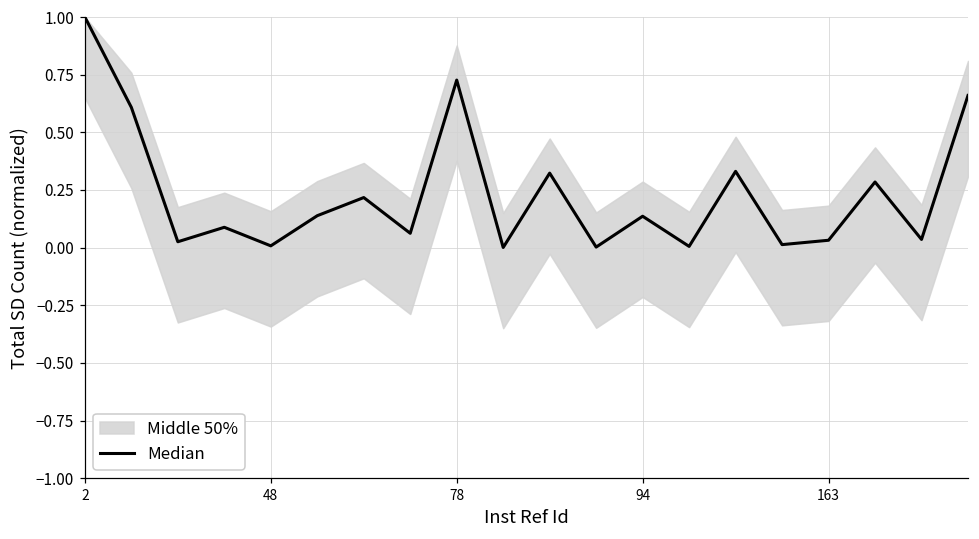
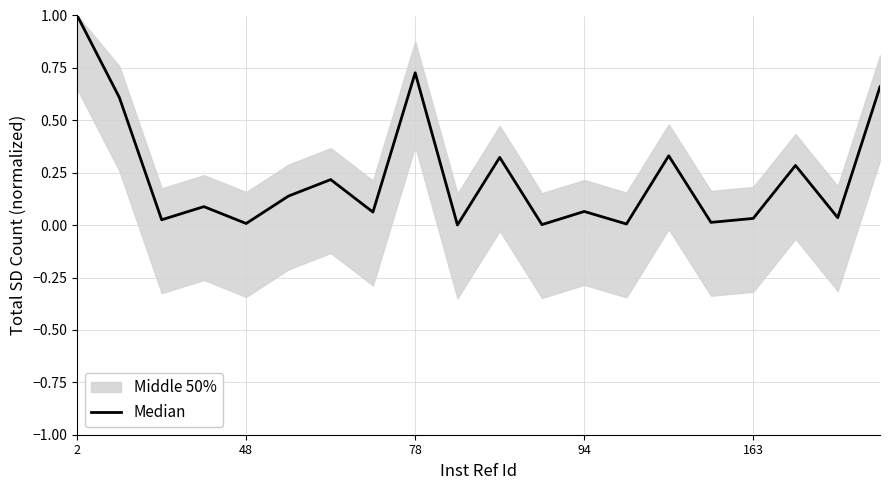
  {
    "Median": {
      "48": 0.01,
      "78": 0.73,
-     "94": 0.14,
+     "94": 0.07,
      "163": 0.03
    }
  }
